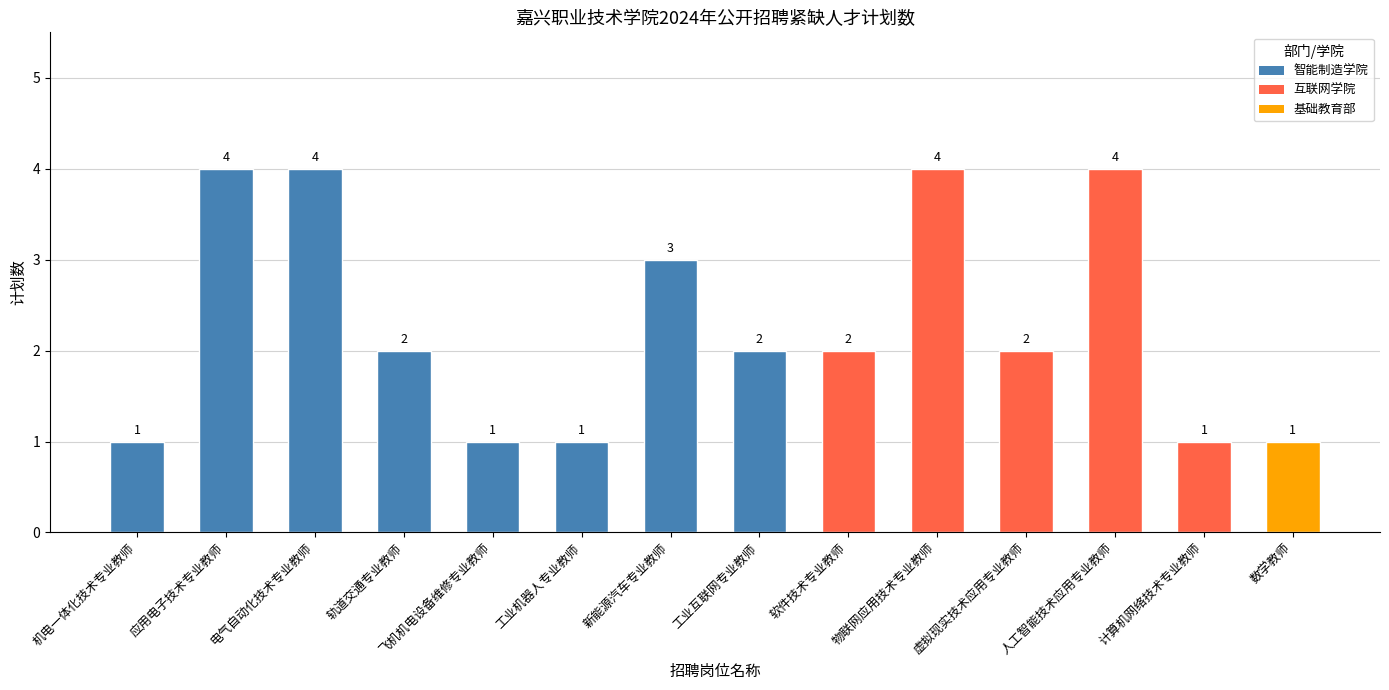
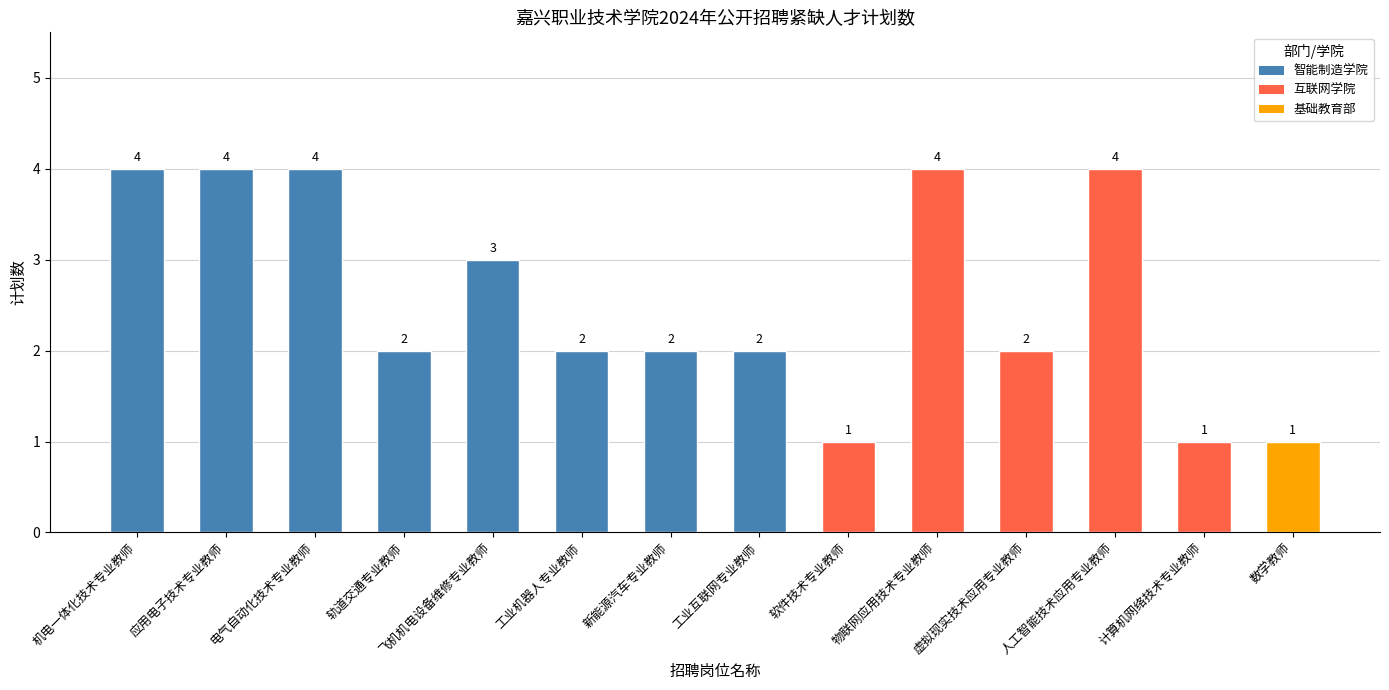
  {
-   "机电一体化技术专业教师": 1,
+   "机电一体化技术专业教师": 4,
    "应用电子技术专业教师": 4,
    "电气自动化技术专业教师": 4,
    "轨道交通专业教师": 2,
-   "飞机机电设备维修专业教师": 1,
-   "工业机器人专业教师": 1,
-   "新能源汽车专业教师": 3,
+   "飞机机电设备维修专业教师": 3,
+   "工业机器人专业教师": 2,
+   "新能源汽车专业教师": 2,
    "工业互联网专业教师": 2,
-   "软件技术专业教师": 2,
+   "软件技术专业教师": 1,
    "物联网应用技术专业教师": 4,
    "虚拟现实技术应用专业教师": 2,
    "人工智能技术应用专业教师": 4,
    "计算机网络技术专业教师": 1,
    "数学教师": 1
  }
